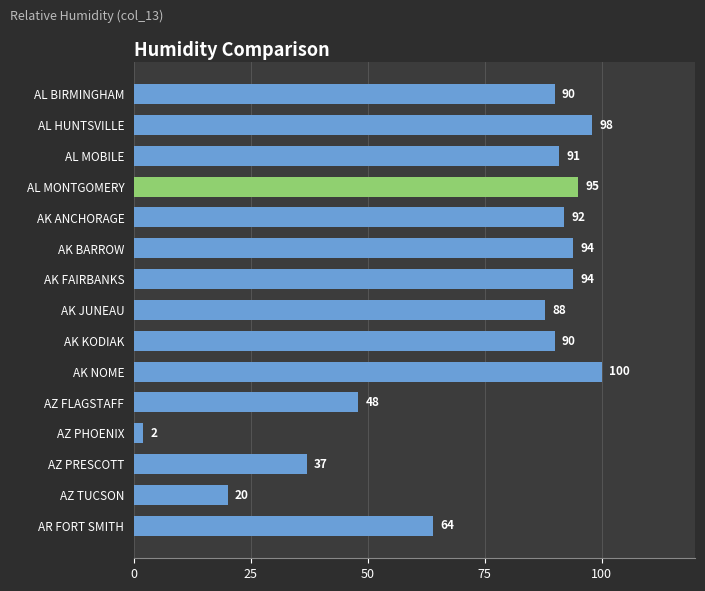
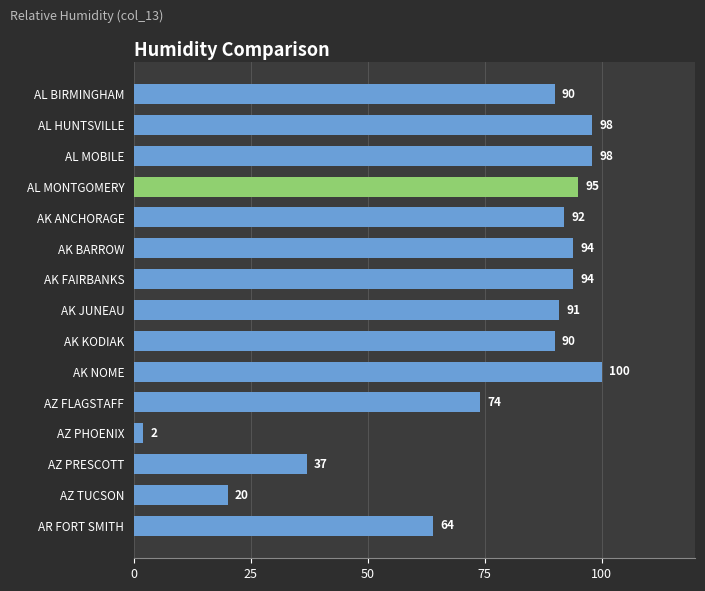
  {
    "AL BIRMINGHAM": 90,
    "AL HUNTSVILLE": 98,
-   "AL MOBILE": 91,
+   "AL MOBILE": 98,
    "AL MONTGOMERY": 95,
    "AK ANCHORAGE": 92,
    "AK BARROW": 94,
    "AK FAIRBANKS": 94,
-   "AK JUNEAU": 88,
+   "AK JUNEAU": 91,
    "AK KODIAK": 90,
    "AK NOME": 100,
-   "AZ FLAGSTAFF": 48,
+   "AZ FLAGSTAFF": 74,
    "AZ PHOENIX": 2,
    "AZ PRESCOTT": 37,
    "AZ TUCSON": 20,
    "AR FORT SMITH": 64
  }
